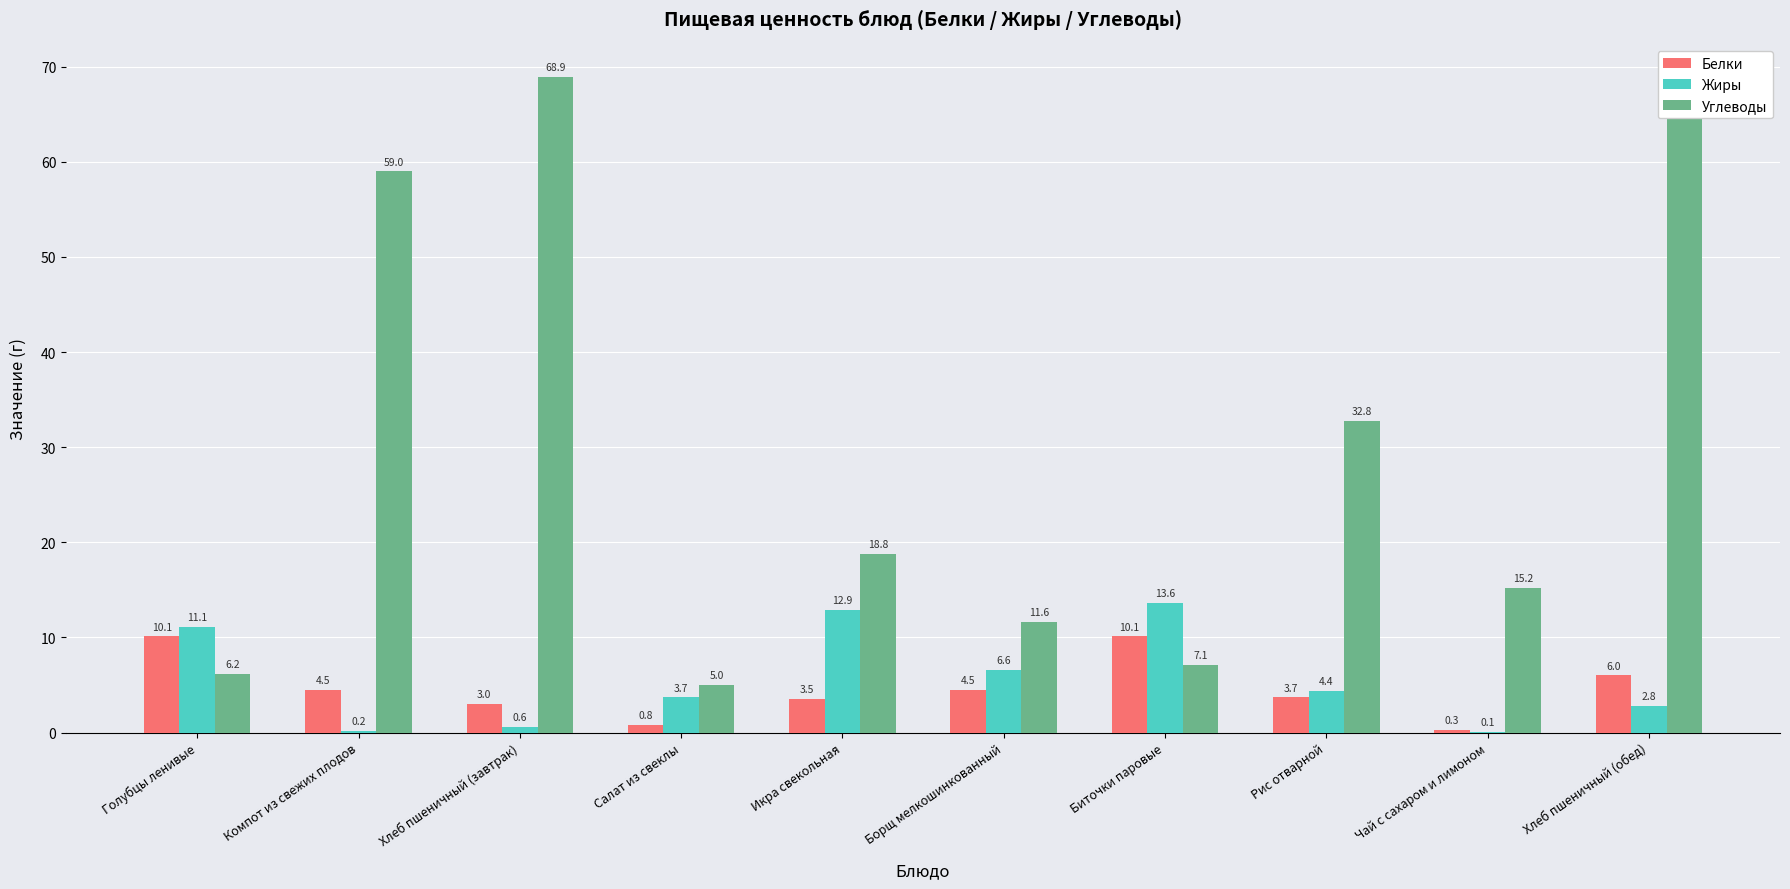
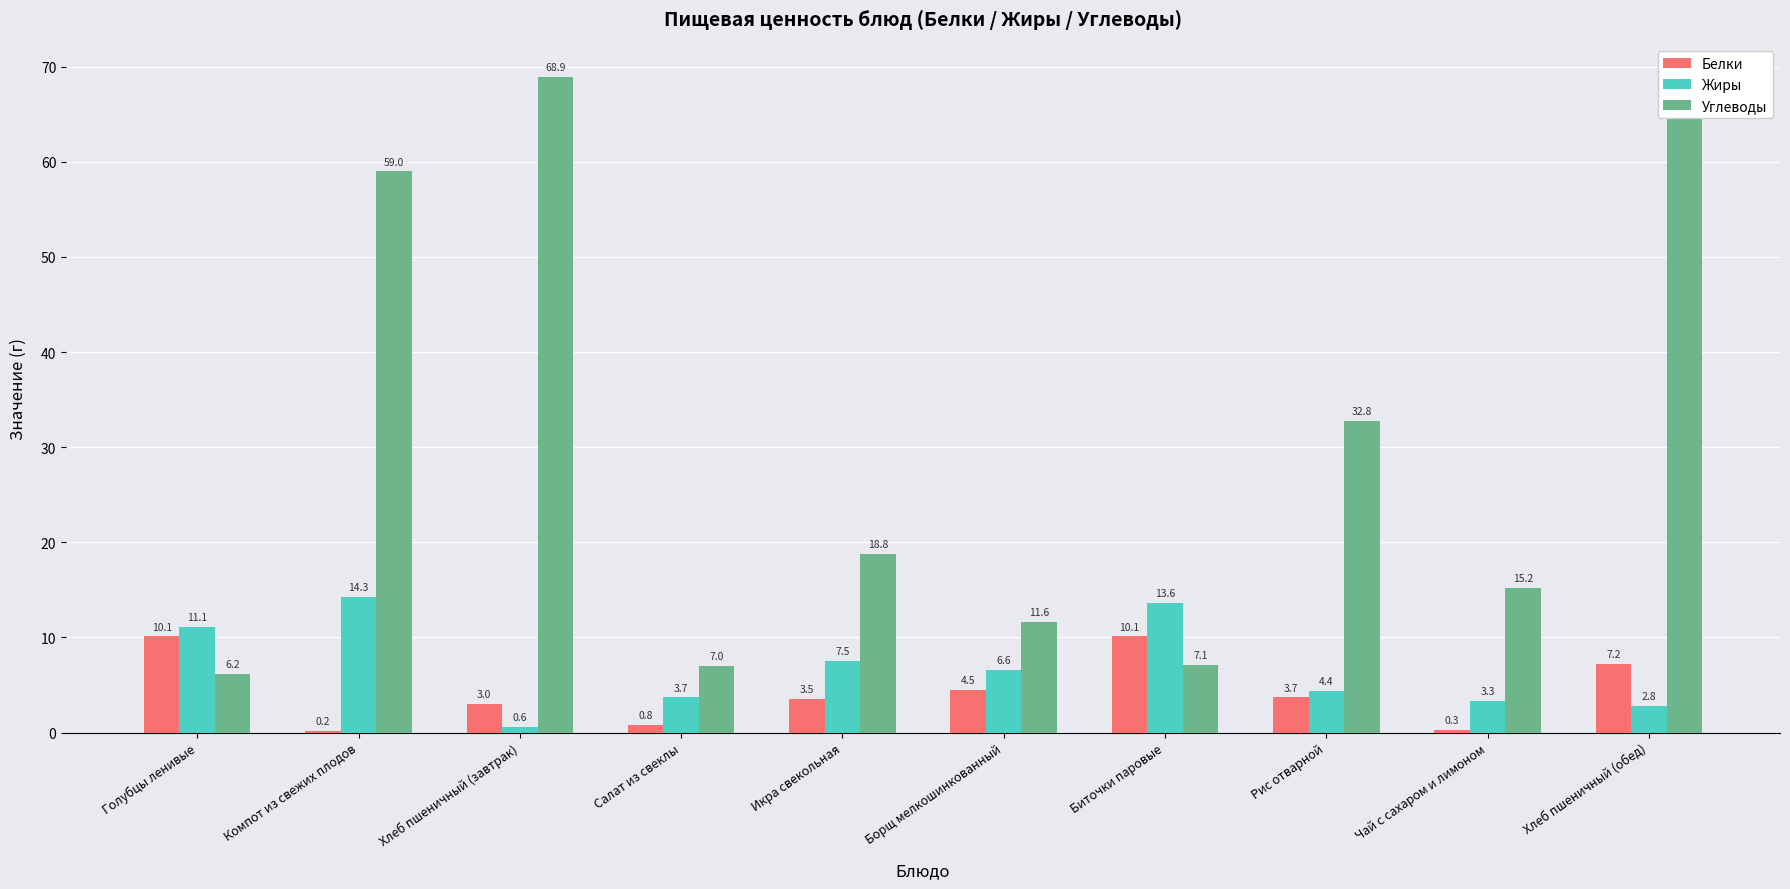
  {
    "Белки": {
      "Голубцы ленивые": 10.1,
-     "Компот из свежих плодов": 4.5,
+     "Компот из свежих плодов": 0.2,
      "Хлеб пшеничный (завтрак)": 3.0,
      "Салат из свеклы": 0.8,
      "Икра свекольная": 3.5,
      "Борщ мелкошинкованный": 4.5,
      "Биточки паровые": 10.1,
      "Рис отварной": 3.7,
      "Чай с сахаром и лимоном": 0.3,
-     "Хлеб пшеничный (обед)": 6.0
+     "Хлеб пшеничный (обед)": 7.2
    },
    "Жиры": {
      "Голубцы ленивые": 11.1,
-     "Компот из свежих плодов": 0.2,
+     "Компот из свежих плодов": 14.3,
      "Хлеб пшеничный (завтрак)": 0.6,
      "Салат из свеклы": 3.7,
-     "Икра свекольная": 12.9,
+     "Икра свекольная": 7.5,
      "Борщ мелкошинкованный": 6.6,
      "Биточки паровые": 13.6,
      "Рис отварной": 4.4,
-     "Чай с сахаром и лимоном": 0.1,
+     "Чай с сахаром и лимоном": 3.3,
      "Хлеб пшеничный (обед)": 2.8
    },
    "Углеводы": {
      "Голубцы ленивые": 6.2,
      "Компот из свежих плодов": 59.0,
      "Хлеб пшеничный (завтрак)": 68.9,
-     "Салат из свеклы": 5.0,
+     "Салат из свеклы": 7.0,
      "Икра свекольная": 18.8,
      "Борщ мелкошинкованный": 11.6,
      "Биточки паровые": 7.1,
      "Рис отварной": 32.8,
      "Чай с сахаром и лимоном": 15.2
    }
  }
